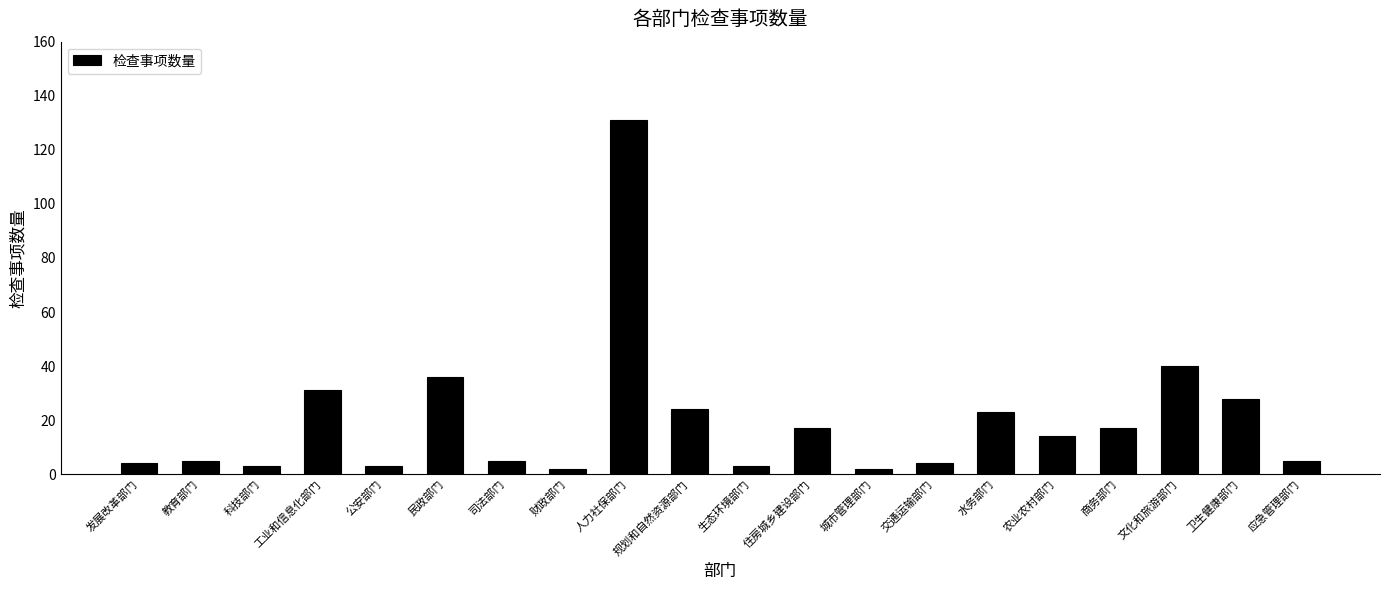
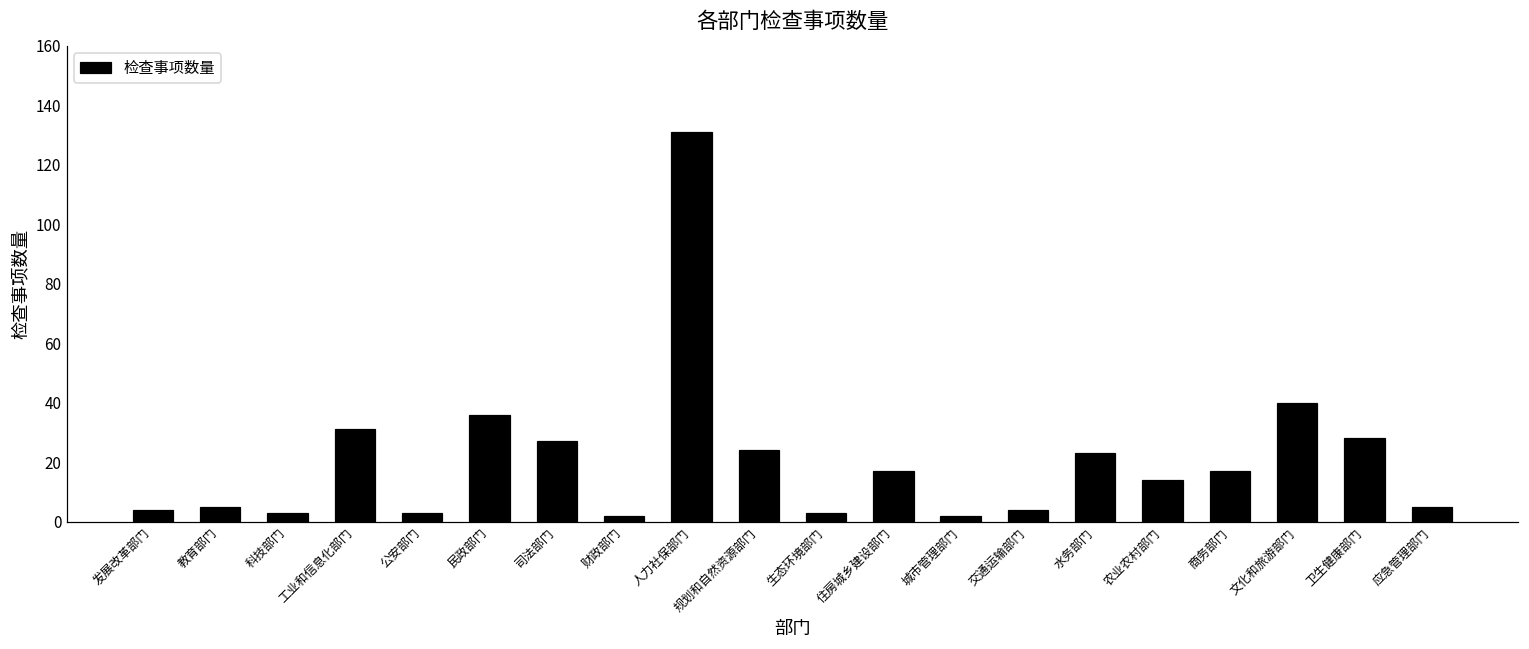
  {
    "发展改革部门": 4,
    "教育部门": 5,
    "科技部门": 3,
    "工业和信息化部门": 31,
    "公安部门": 3,
    "民政部门": 36,
-   "司法部门": 5,
+   "司法部门": 27,
    "财政部门": 2,
    "人力社保部门": 131,
    "规划和自然资源部门": 24,
    "生态环境部门": 3,
    "住房城乡建设部门": 17,
    "城市管理部门": 2,
    "交通运输部门": 4,
    "水务部门": 23,
    "农业农村部门": 14,
    "商务部门": 17,
    "文化和旅游部门": 40,
    "卫生健康部门": 28,
    "应急管理部门": 5
  }
